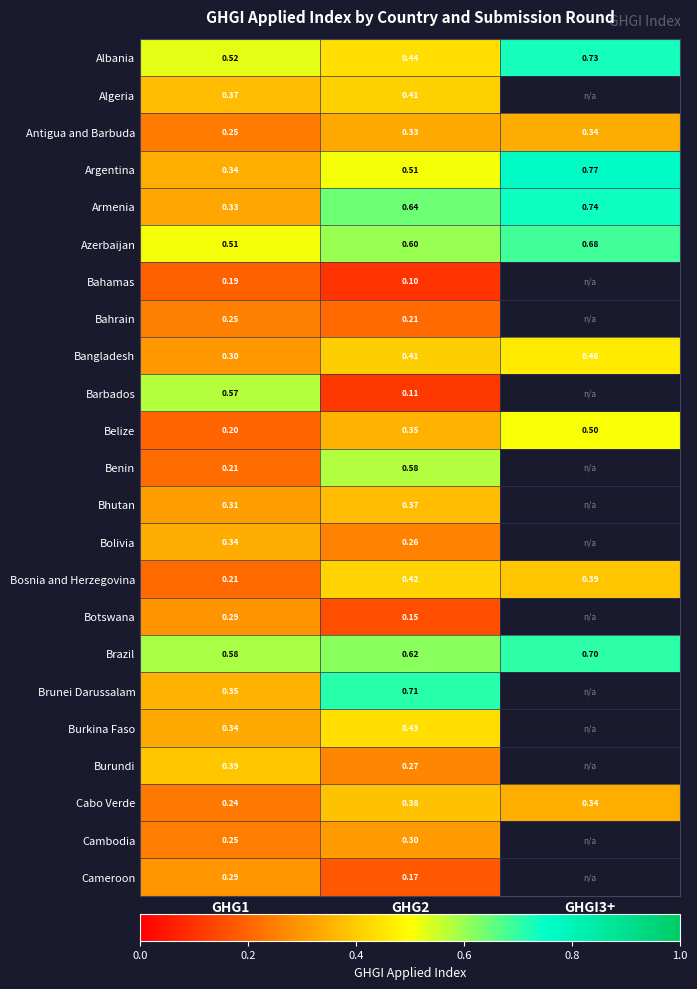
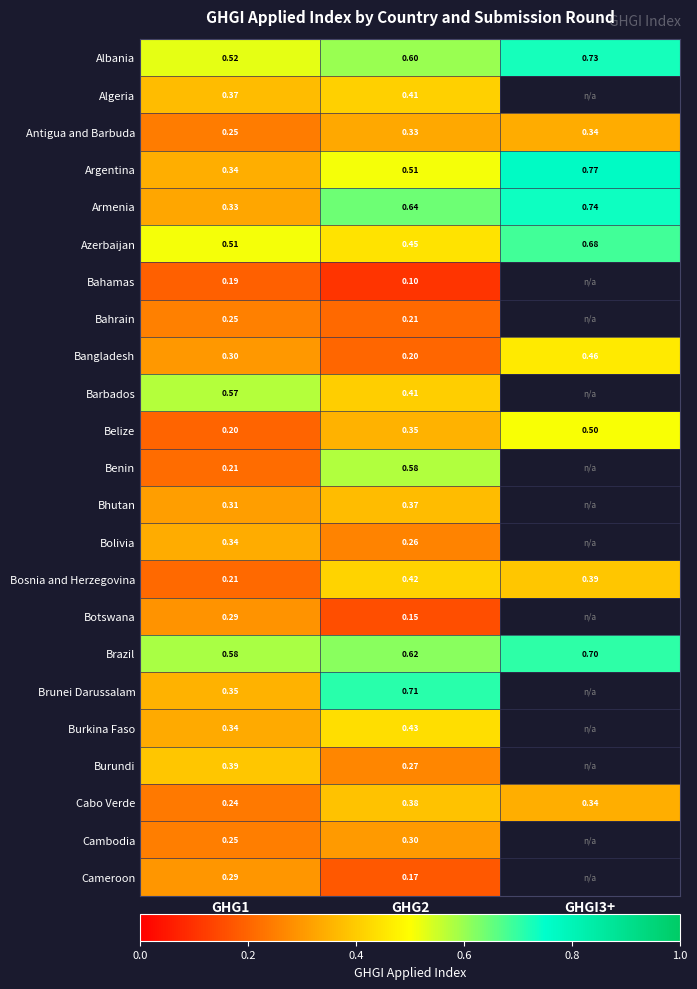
  {
    "Albania": {
      "GHG1": 0.52,
-     "GHG2": 0.44,
+     "GHG2": 0.60,
      "GHGI3+": 0.73
    },
    "Algeria": {
      "GHG1": 0.37,
      "GHG2": 0.41
    },
    "Antigua and Barbuda": {
      "GHG1": 0.25,
      "GHG2": 0.33,
      "GHGI3+": 0.34
    },
    "Argentina": {
      "GHG1": 0.34,
      "GHG2": 0.51,
      "GHGI3+": 0.77
    },
    "Armenia": {
      "GHG1": 0.33,
      "GHG2": 0.64,
      "GHGI3+": 0.74
    },
    "Azerbaijan": {
      "GHG1": 0.51,
-     "GHG2": 0.60,
+     "GHG2": 0.45,
      "GHGI3+": 0.68
    },
    "Bahamas": {
      "GHG1": 0.19,
      "GHG2": 0.10
    },
    "Bahrain": {
      "GHG1": 0.25,
      "GHG2": 0.21
    },
    "Bangladesh": {
      "GHG1": 0.30,
-     "GHG2": 0.41,
+     "GHG2": 0.20,
      "GHGI3+": 0.46
    },
    "Barbados": {
      "GHG1": 0.57,
-     "GHG2": 0.11
+     "GHG2": 0.41
    },
    "Belize": {
      "GHG1": 0.20,
      "GHG2": 0.35,
      "GHGI3+": 0.50
    },
    "Benin": {
      "GHG1": 0.21,
      "GHG2": 0.58
    },
    "Bhutan": {
      "GHG1": 0.31,
      "GHG2": 0.37
    },
    "Bolivia": {
      "GHG1": 0.34,
      "GHG2": 0.26
    },
    "Bosnia and Herzegovina": {
      "GHG1": 0.21,
      "GHG2": 0.42,
      "GHGI3+": 0.39
    },
    "Botswana": {
      "GHG1": 0.29,
      "GHG2": 0.15
    },
    "Brazil": {
      "GHG1": 0.58,
      "GHG2": 0.62,
      "GHGI3+": 0.70
    },
    "Brunei Darussalam": {
      "GHG1": 0.35,
      "GHG2": 0.71
    },
    "Burkina Faso": {
      "GHG1": 0.34,
      "GHG2": 0.43
    },
    "Burundi": {
      "GHG1": 0.39,
      "GHG2": 0.27
    },
    "Cabo Verde": {
      "GHG1": 0.24,
      "GHG2": 0.38,
      "GHGI3+": 0.34
    },
    "Cambodia": {
      "GHG1": 0.25,
      "GHG2": 0.30
    },
    "Cameroon": {
      "GHG1": 0.29,
      "GHG2": 0.17
    }
  }
